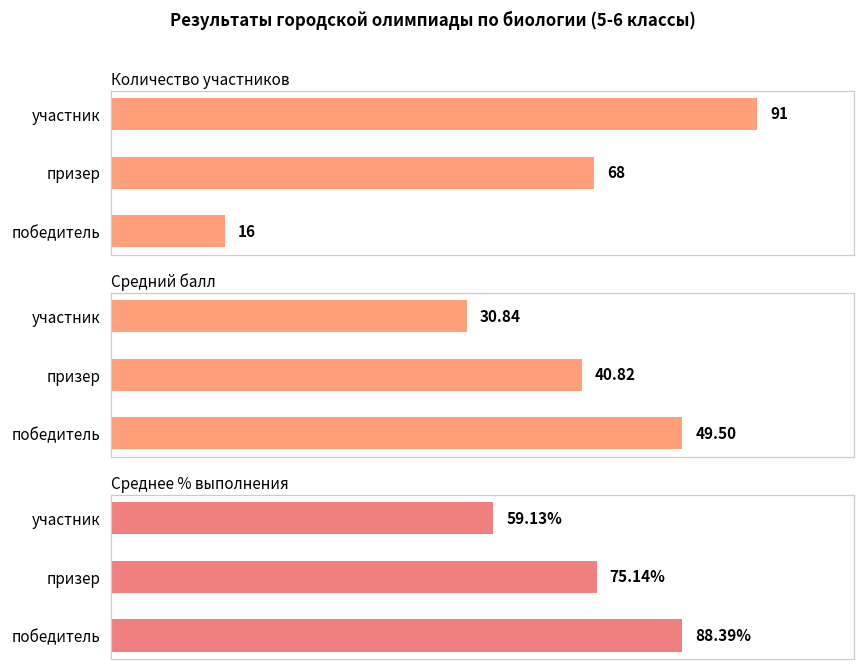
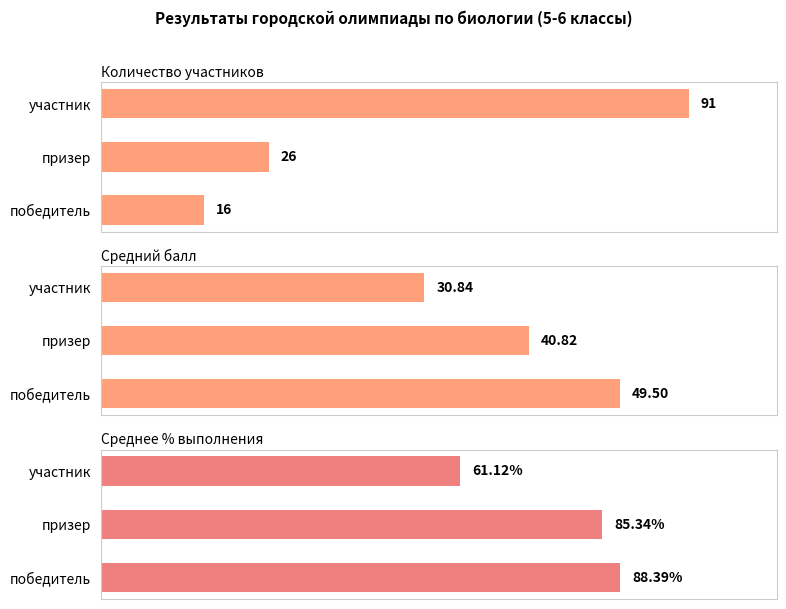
  {
    "Количество участников": {
      "участник": "91",
-     "призер": "68",
+     "призер": "26",
      "победитель": "16"
    },
    "Средний балл": {
      "участник": "30.84",
      "призер": "40.82",
      "победитель": "49.50"
    },
    "Среднее % выполнения": {
-     "участник": "59.13%",
-     "призер": "75.14%",
+     "участник": "61.12%",
+     "призер": "85.34%",
      "победитель": "88.39%"
    }
  }
